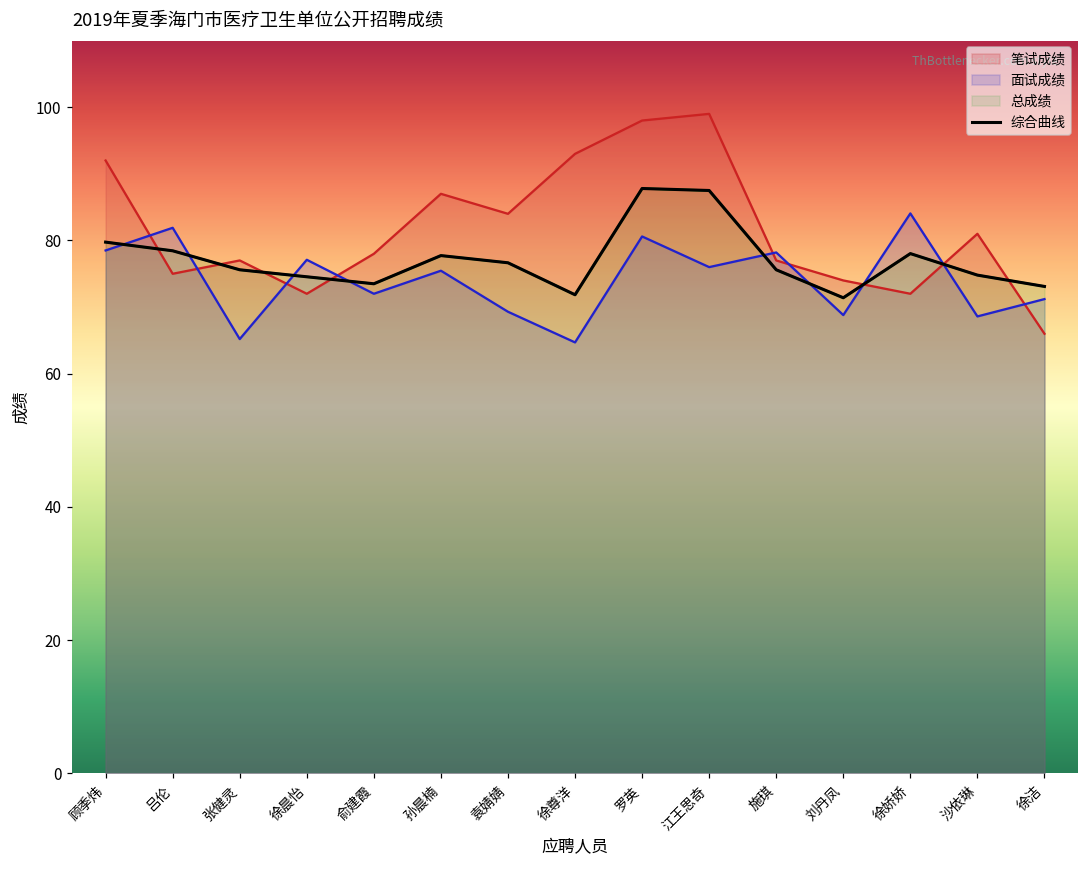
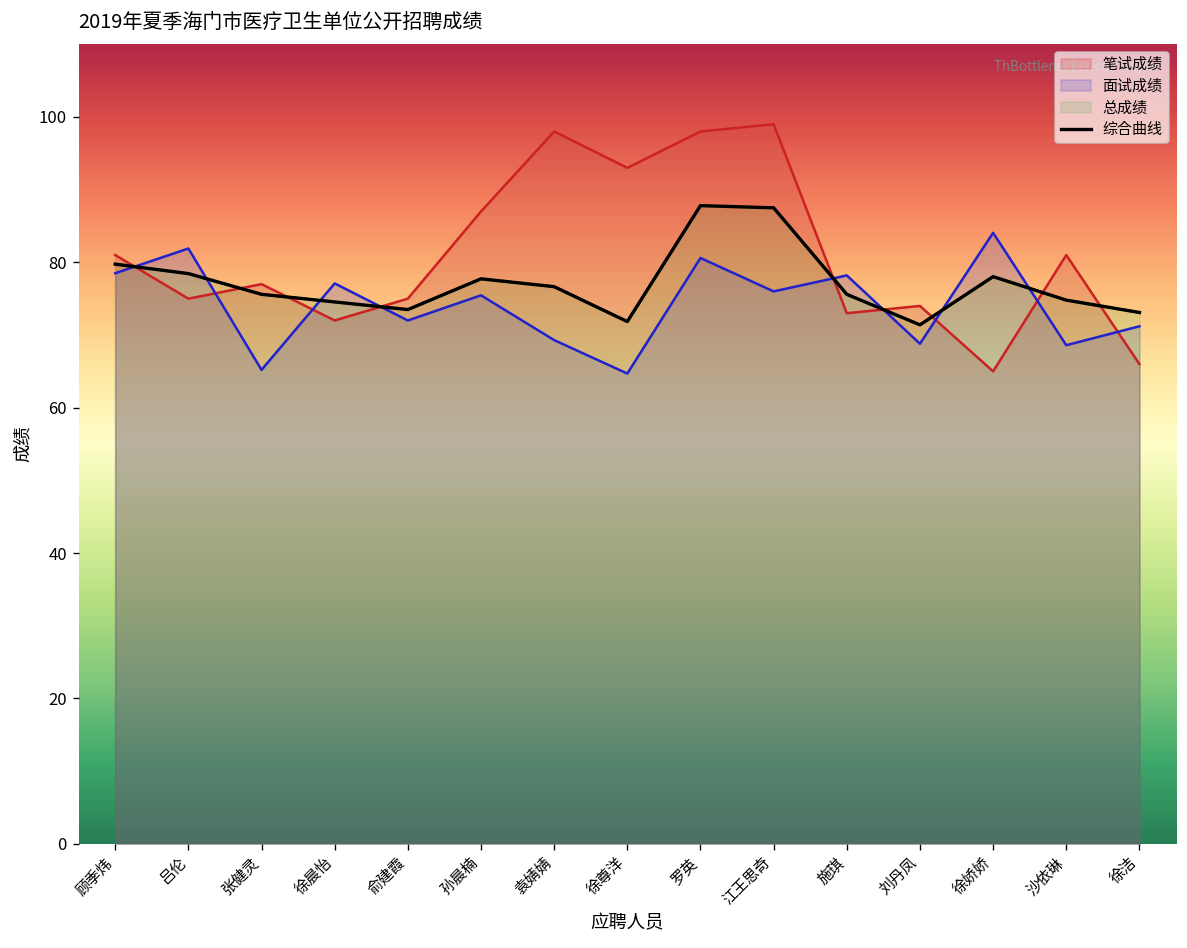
  {
    "笔试成绩": {
-     "顾季炜": 92,
+     "顾季炜": 81,
      "吕伦": 75,
      "张健灵": 77,
      "徐晨怡": 72,
-     "俞建霞": 78,
+     "俞建霞": 75,
      "孙晨楠": 87,
-     "袁婧婧": 84,
+     "袁婧婧": 98,
      "徐尊洋": 93,
      "罗英": 98,
      "江王思奇": 99,
-     "施琪": 77,
+     "施琪": 73,
      "刘丹凤": 74,
-     "徐娇娇": 72,
+     "徐娇娇": 65,
      "沙依琳": 81,
      "徐洁": 66
    }
  }
